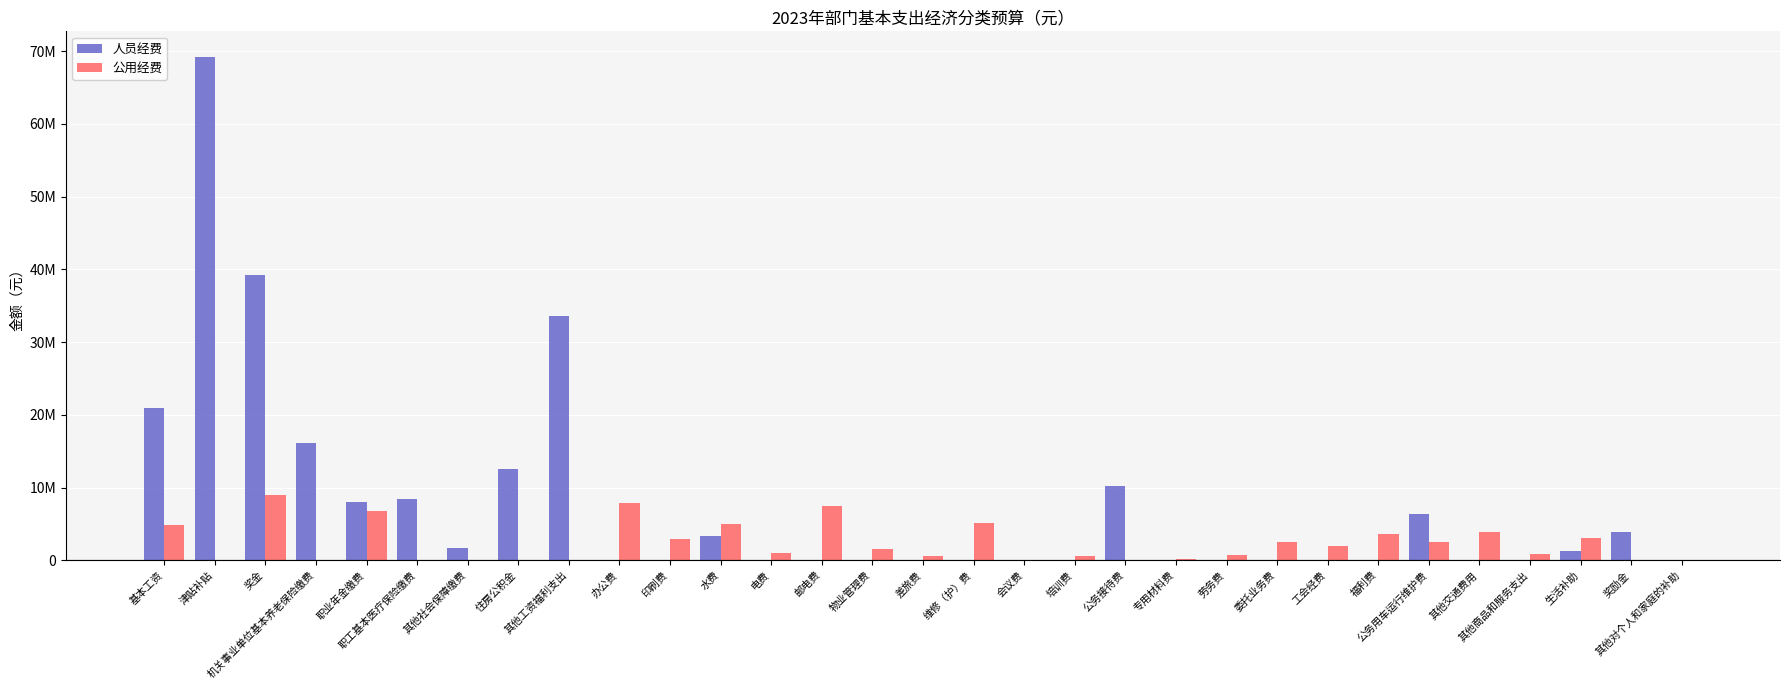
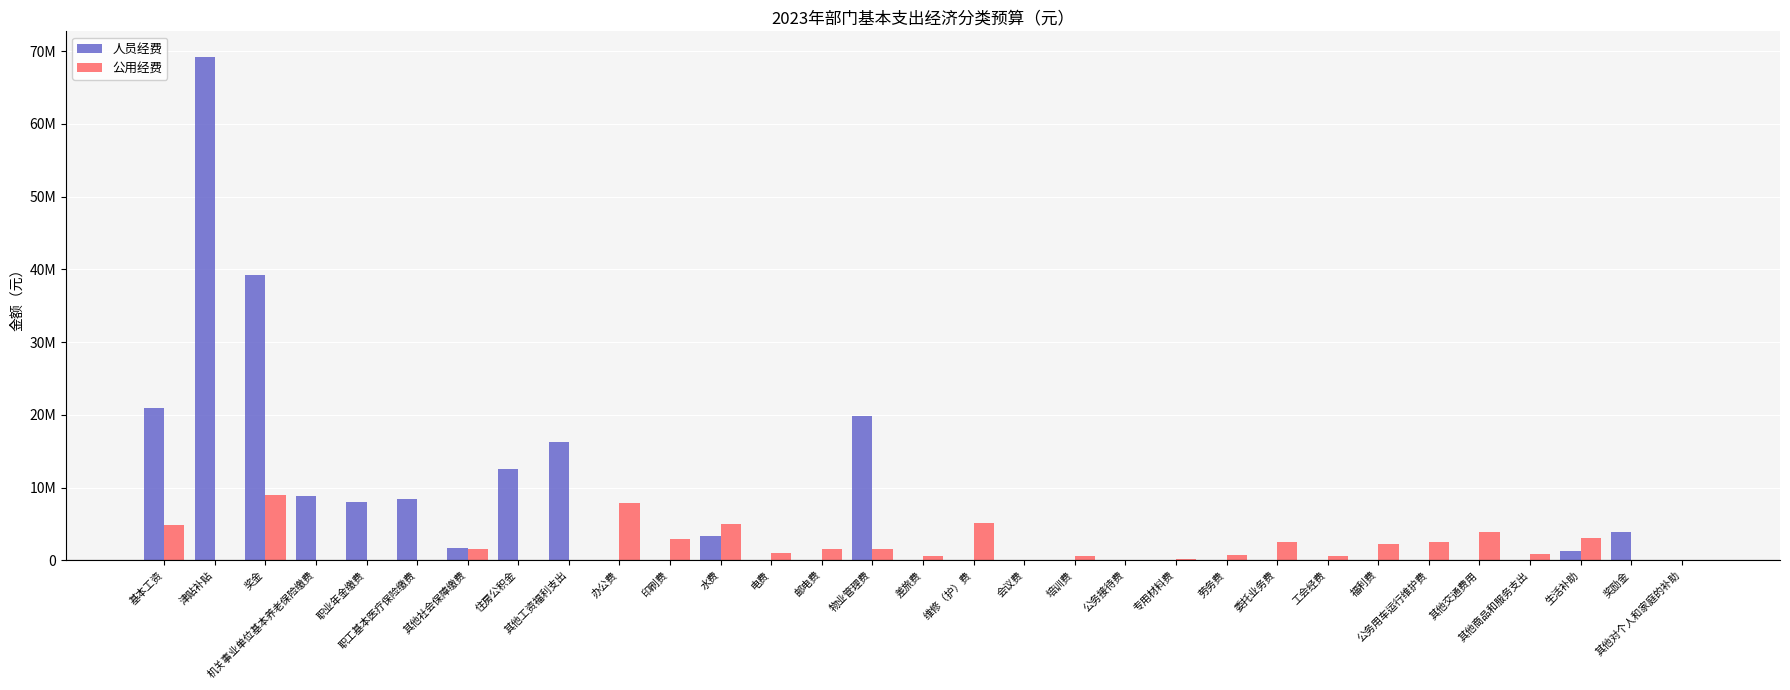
  {
    "人员经费": {
      "基本工资": 21000000,
      "津贴补贴": 69000000,
      "奖金": 39000000,
-     "机关事业单位基本养老保险缴费": 16000000,
+     "机关事业单位基本养老保险缴费": 9000000,
      "职业年金缴费": 8000000,
      "职工基本医疗保险缴费": 8000000,
      "其他社会保障缴费": 2000000,
      "住房公积金": 13000000,
-     "其他工资福利支出": 34000000,
+     "其他工资福利支出": 16000000,
      "办公费": 0,
      "印刷费": 0,
      "水费": 3000000,
      "电费": 0,
      "邮电费": 0,
-     "物业管理费": 0,
+     "物业管理费": 20000000,
      "差旅费": 0,
      "维修（护）费": 0,
      "会议费": 0,
      "培训费": 0,
-     "公务接待费": 10000000,
+     "公务接待费": 0,
      "专用材料费": 0,
      "劳务费": 0,
      "委托业务费": 0,
      "工会经费": 0,
      "福利费": 0,
-     "公务用车运行维护费": 6000000,
+     "公务用车运行维护费": 0,
      "其他交通费用": 0,
      "其他商品和服务支出": 0,
      "生活补助": 1000000,
      "奖励金": 4000000
    },
    "公用经费": {
      "基本工资": 5000000,
      "津贴补贴": 0,
      "奖金": 9000000,
      "机关事业单位基本养老保险缴费": 0,
-     "职业年金缴费": 7000000,
+     "职业年金缴费": 0,
      "职工基本医疗保险缴费": 0,
-     "其他社会保障缴费": 0,
+     "其他社会保障缴费": 2000000,
      "住房公积金": 0,
      "其他工资福利支出": 0,
      "办公费": 8000000,
      "印刷费": 3000000,
      "水费": 5000000,
      "电费": 1000000,
-     "邮电费": 7000000,
+     "邮电费": 2000000,
      "物业管理费": 2000000,
      "差旅费": 1000000,
      "维修（护）费": 5000000,
      "培训费": 1000000,
      "劳务费": 1000000,
      "委托业务费": 2000000,
-     "工会经费": 2000000,
-     "福利费": 4000000,
+     "工会经费": 1000000,
+     "福利费": 2000000,
      "公务用车运行维护费": 3000000,
      "其他交通费用": 4000000,
      "其他商品和服务支出": 1000000,
      "生活补助": 3000000,
      "奖励金": 0,
      "其他对个人和家庭的补助": 0
    }
  }
